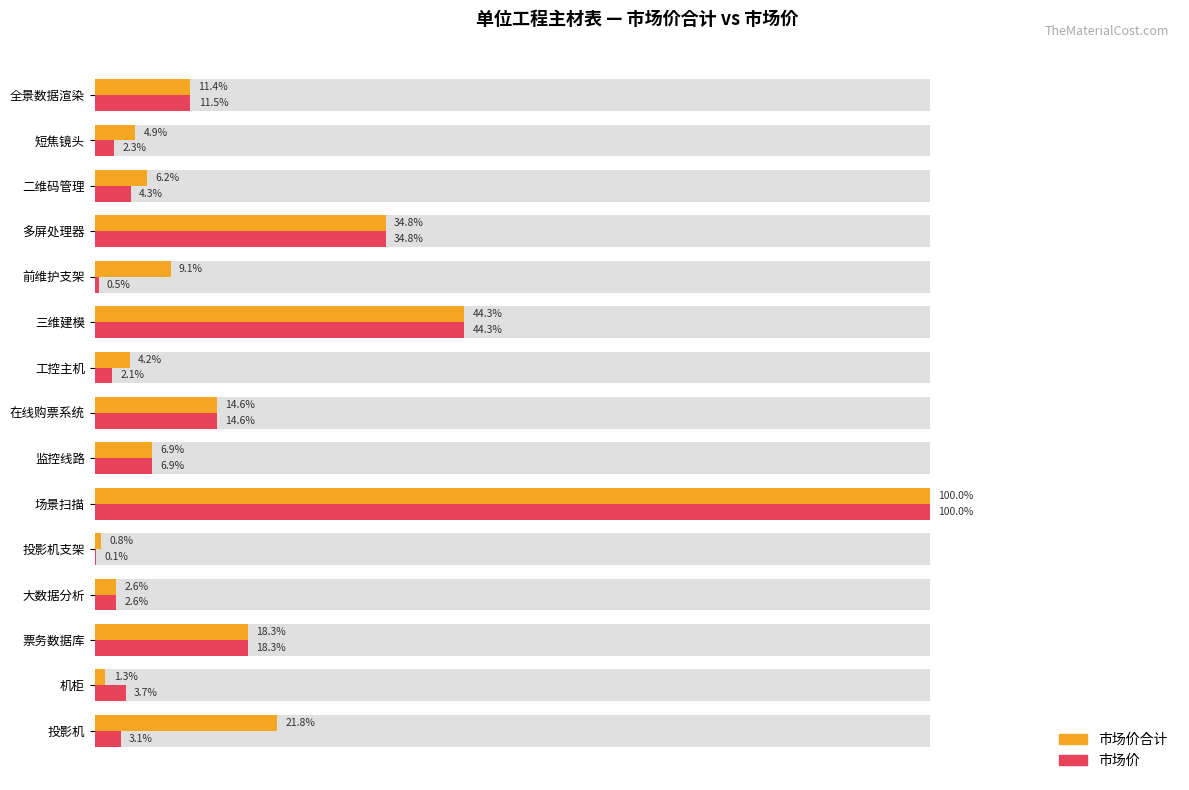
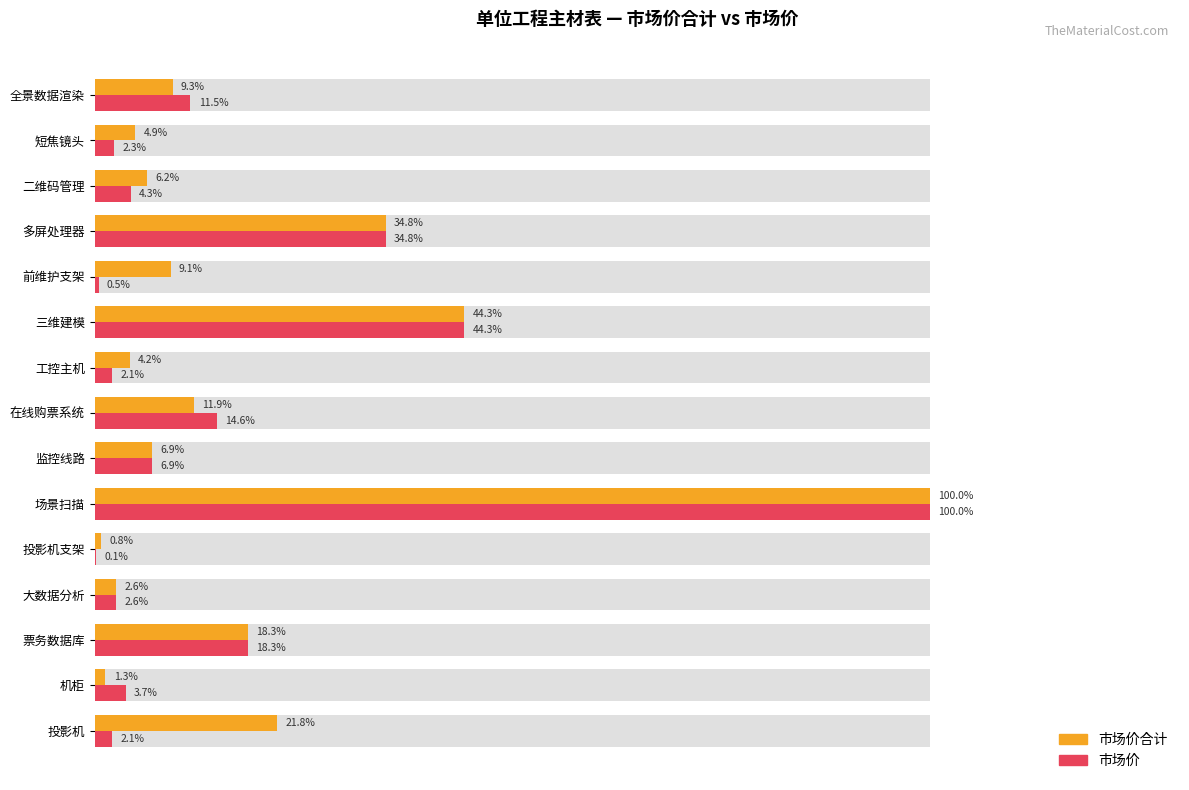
  {
    "市场价合计": {
-     "全景数据渲染": "11.4%",
-     "在线购票系统": "14.6%",
+     "全景数据渲染": "9.3%",
+     "在线购票系统": "11.9%",
      "场景扫描": "100.0%"
    },
    "市场价": {
      "场景扫描": "100.0%",
-     "投影机": "3.1%"
+     "投影机": "2.1%"
    }
  }
